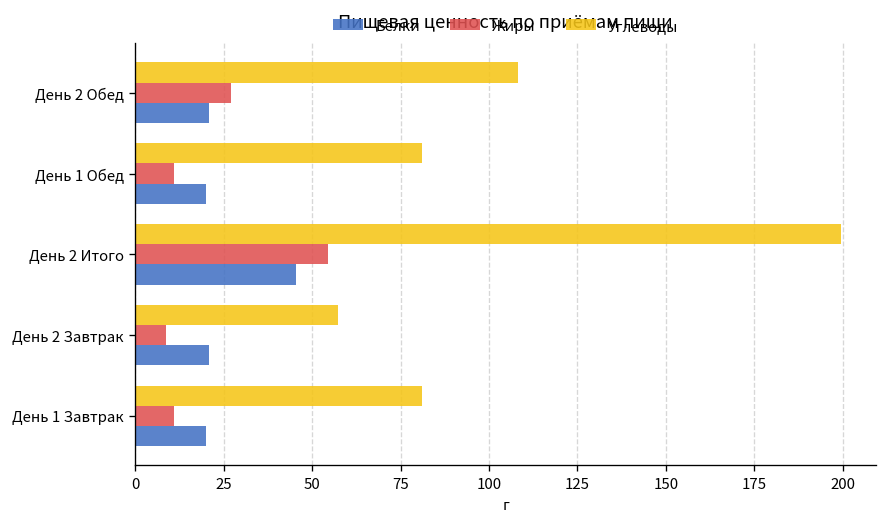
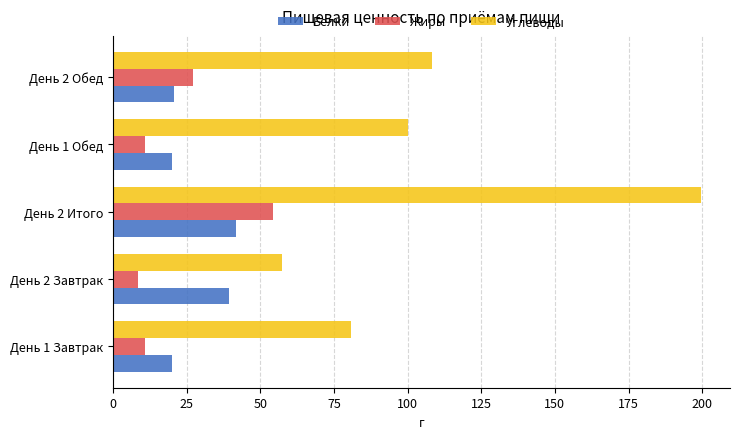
  {
    "Белки": {
      "День 2 Обед": 21,
      "День 1 Обед": 20,
-     "День 2 Итого": 45,
-     "День 2 Завтрак": 21,
+     "День 2 Итого": 42,
+     "День 2 Завтрак": 39,
      "День 1 Завтрак": 20
    },
    "Жиры": {
      "День 2 Обед": 27,
      "День 1 Обед": 11,
      "День 2 Итого": 54,
      "День 2 Завтрак": 9,
      "День 1 Завтрак": 11
    },
    "Углеводы": {
      "День 2 Обед": 108,
-     "День 1 Обед": 81,
+     "День 1 Обед": 100,
      "День 2 Итого": 199,
      "День 2 Завтрак": 57,
      "День 1 Завтрак": 81
    }
  }
